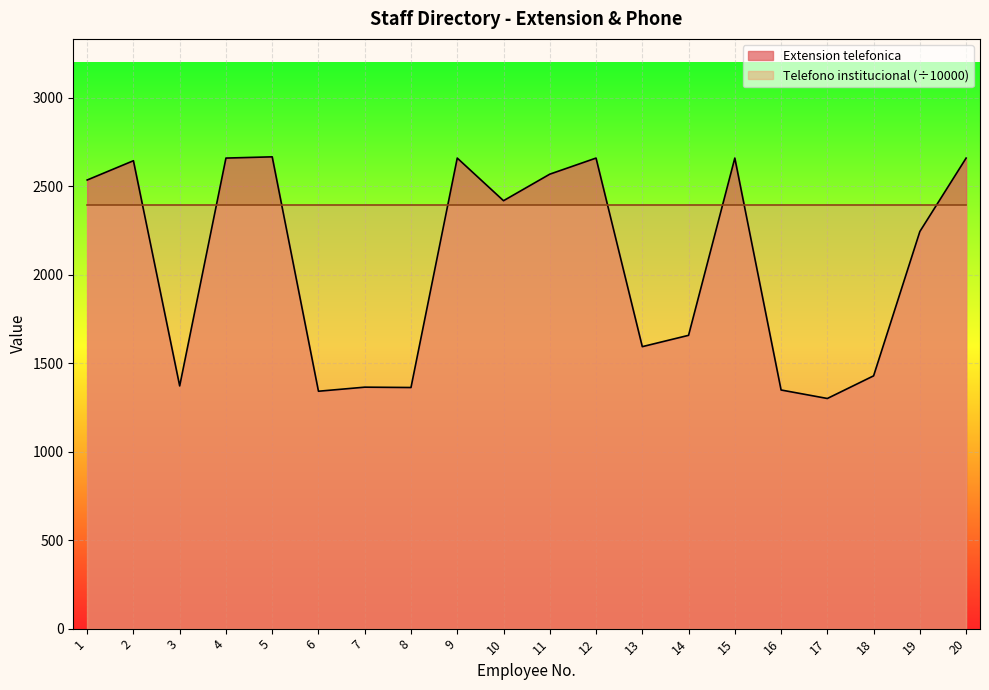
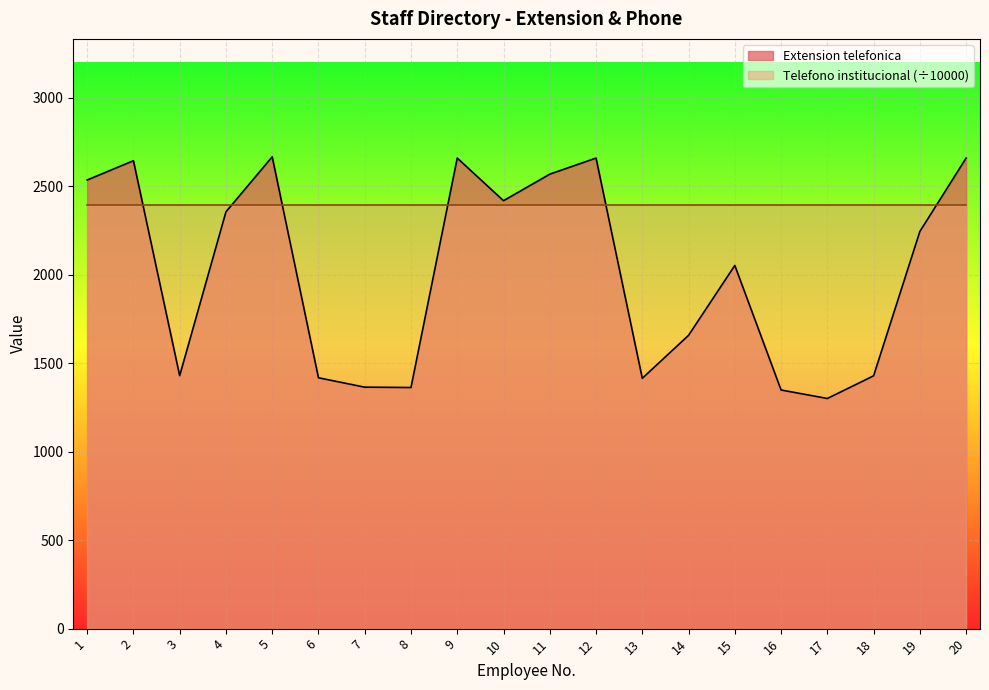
  {
    "Extension telefonica": {
      "1": 2540,
      "2": 2650,
-     "3": 1370,
-     "4": 2660,
+     "3": 1430,
+     "4": 2360,
      "5": 2670,
-     "6": 1340,
+     "6": 1420,
      "7": 1370,
      "8": 1360,
      "9": 2660,
      "10": 2420,
      "11": 2570,
      "12": 2660,
-     "13": 1590,
+     "13": 1420,
      "14": 1660,
-     "15": 2660,
+     "15": 2050,
      "16": 1350,
      "17": 1300,
      "18": 1430,
      "19": 2250,
      "20": 2660
    },
    "Telefono institucional (÷10000)": {
      "1": 2390,
      "2": 2390,
      "3": 2390,
      "4": 2390,
      "5": 2390,
      "6": 2390,
      "7": 2390,
      "8": 2390,
      "9": 2390,
      "10": 2390,
      "11": 2390,
      "12": 2390,
      "13": 2390,
      "14": 2390,
      "15": 2390,
      "16": 2390,
      "17": 2390,
      "18": 2390,
      "19": 2390,
      "20": 2390
    }
  }
